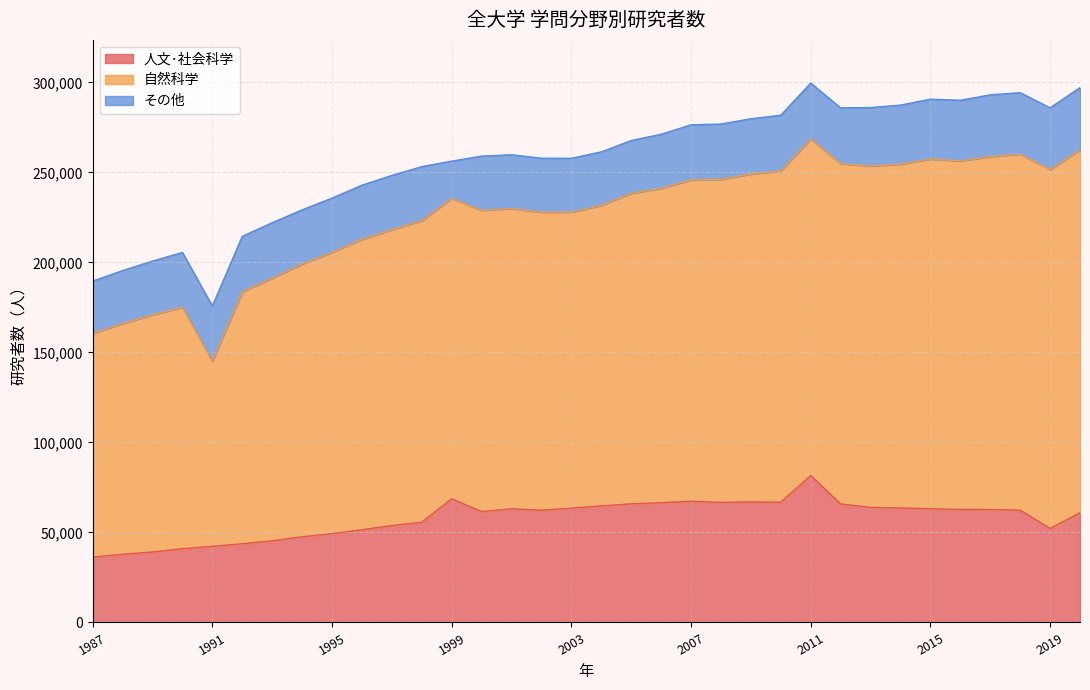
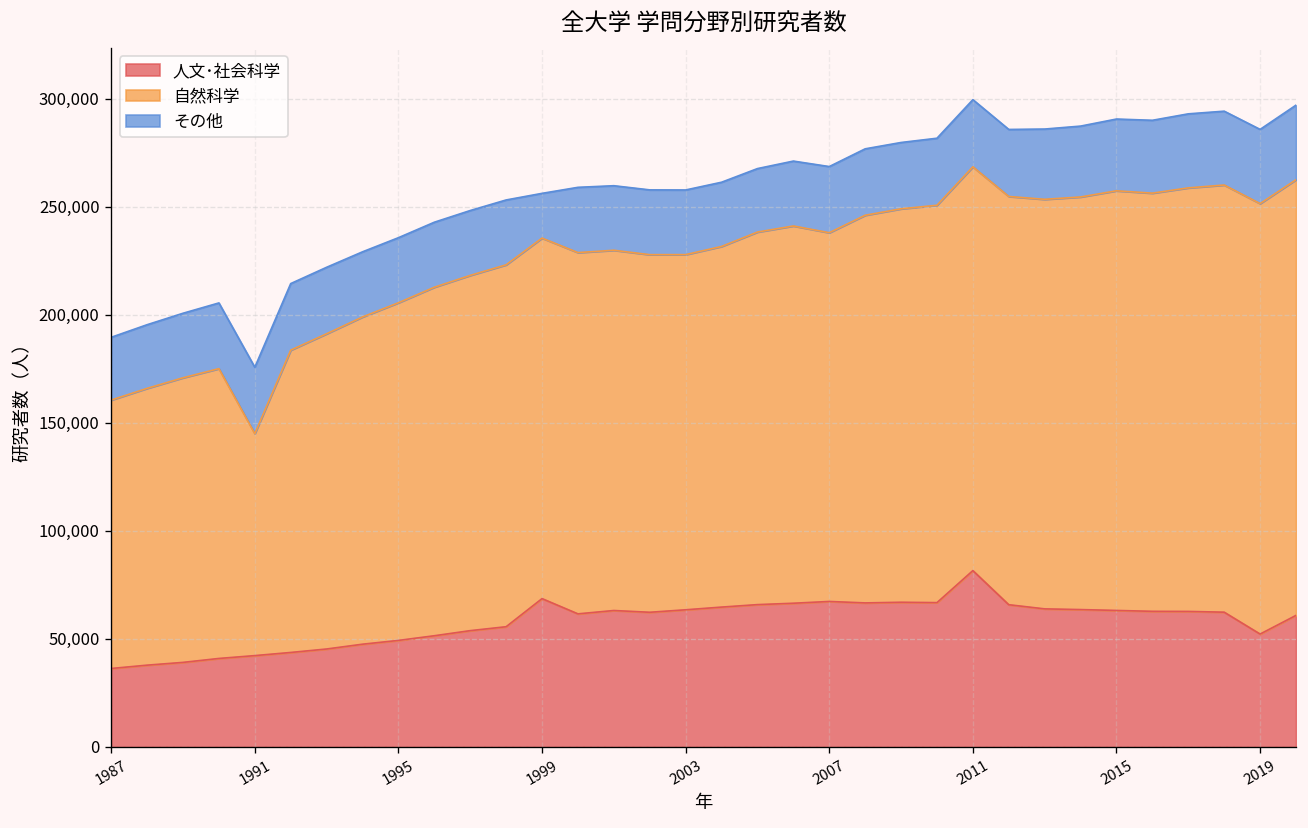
  {
    "人文･社会科学": {
      "1987": "36,000",
      "1991": "42,000",
      "1995": "49,000",
      "1999": "69,000",
      "2003": "63,000",
      "2007": "67,000",
      "2011": "82,000",
      "2015": "63,000",
      "2019": "52,000"
    },
    "自然科学": {
      "1987": "124,000",
      "1991": "103,000",
      "1995": "156,000",
      "1999": "167,000",
      "2003": "164,000",
-     "2007": "178,000",
+     "2007": "171,000",
      "2011": "187,000",
      "2015": "194,000",
      "2019": "199,000"
    },
    "その他": {
      "1987": "29,000",
      "1991": "31,000",
      "1995": "30,000",
      "1999": "21,000",
      "2003": "30,000",
      "2007": "31,000",
      "2011": "31,000",
      "2015": "33,000",
      "2019": "34,000"
    }
  }
